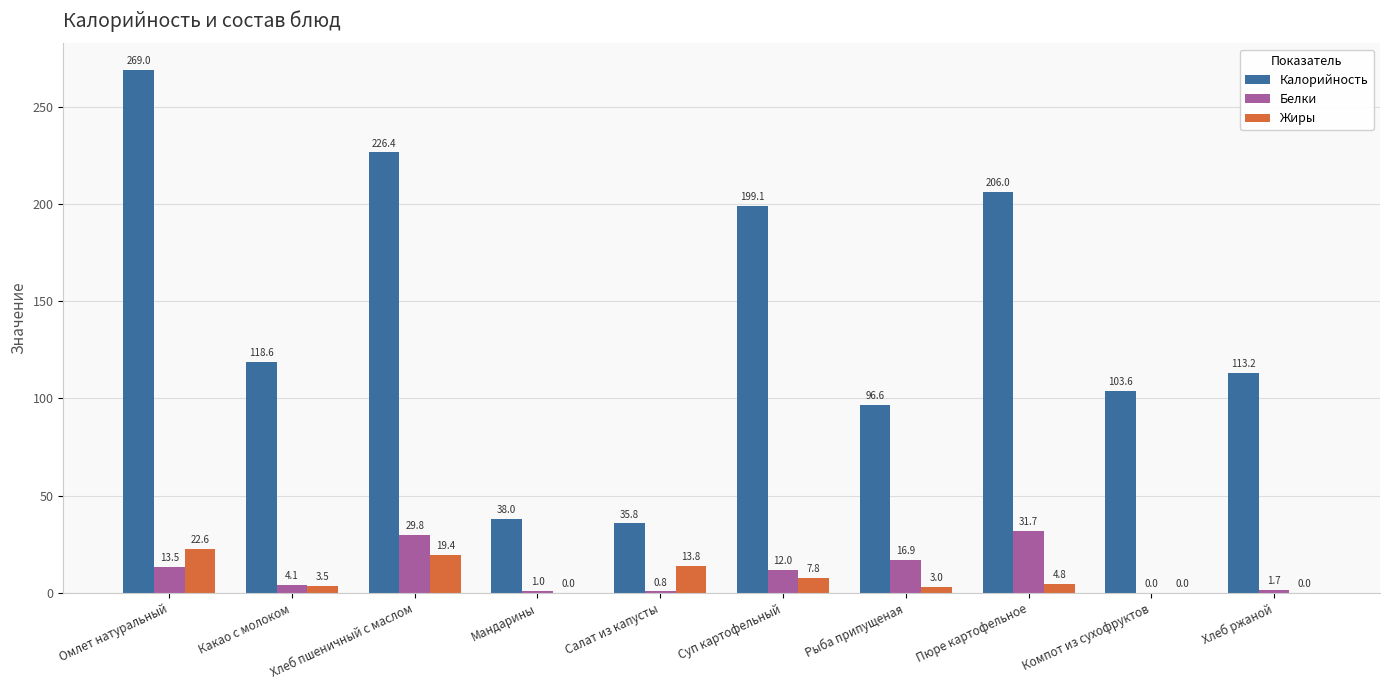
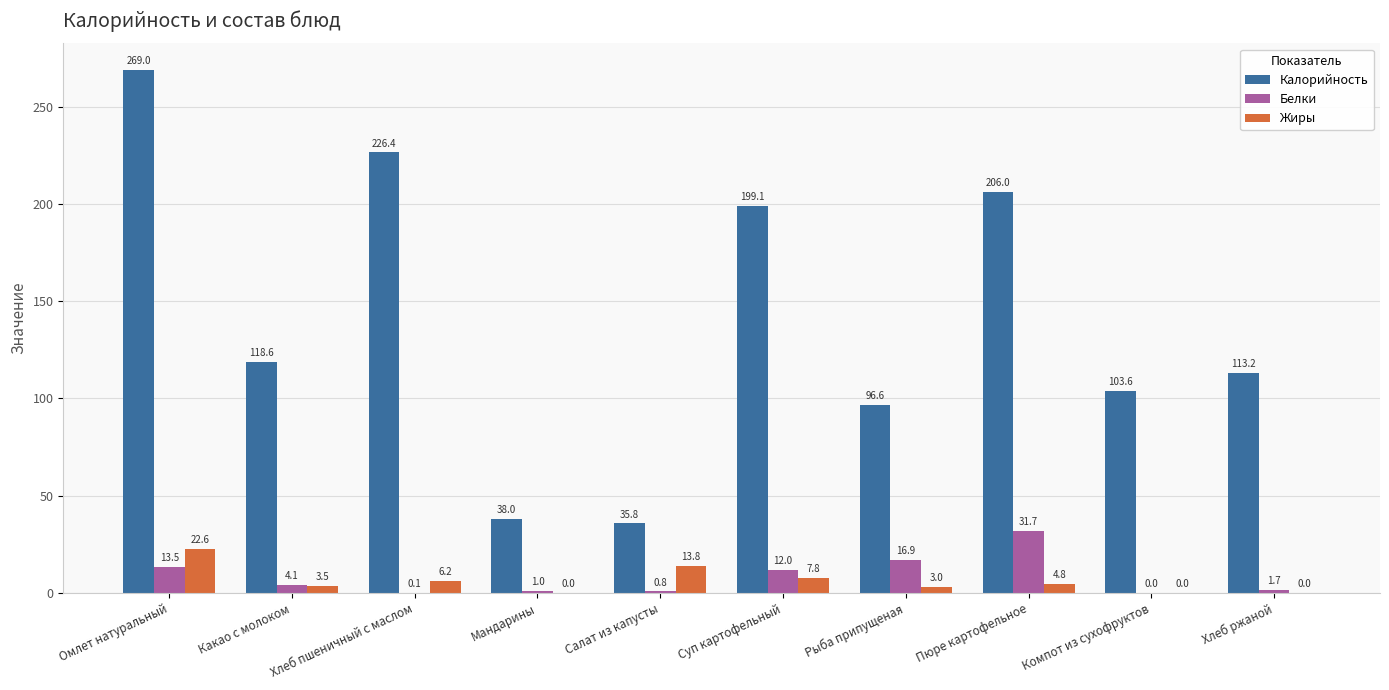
  {
    "Калорийность": {
      "Омлет натуральный": 269.0,
      "Какао с молоком": 118.6,
      "Хлеб пшеничный с маслом": 226.4,
      "Мандарины": 38.0,
      "Салат из капусты": 35.8,
      "Суп картофельный": 199.1,
      "Рыба припущеная": 96.6,
      "Пюре картофельное": 206.0,
      "Компот из сухофруктов": 103.6,
      "Хлеб ржаной": 113.2
    },
    "Белки": {
      "Омлет натуральный": 13.5,
      "Какао с молоком": 4.1,
-     "Хлеб пшеничный с маслом": 29.8,
+     "Хлеб пшеничный с маслом": 0.1,
      "Мандарины": 1.0,
      "Салат из капусты": 0.8,
      "Суп картофельный": 12.0,
      "Рыба припущеная": 16.9,
      "Пюре картофельное": 31.7,
      "Компот из сухофруктов": 0.0,
      "Хлеб ржаной": 1.7
    },
    "Жиры": {
      "Омлет натуральный": 22.6,
      "Какао с молоком": 3.5,
-     "Хлеб пшеничный с маслом": 19.4,
+     "Хлеб пшеничный с маслом": 6.2,
      "Мандарины": 0.0,
      "Салат из капусты": 13.8,
      "Суп картофельный": 7.8,
      "Рыба припущеная": 3.0,
      "Пюре картофельное": 4.8,
      "Компот из сухофруктов": 0.0,
      "Хлеб ржаной": 0.0
    }
  }
